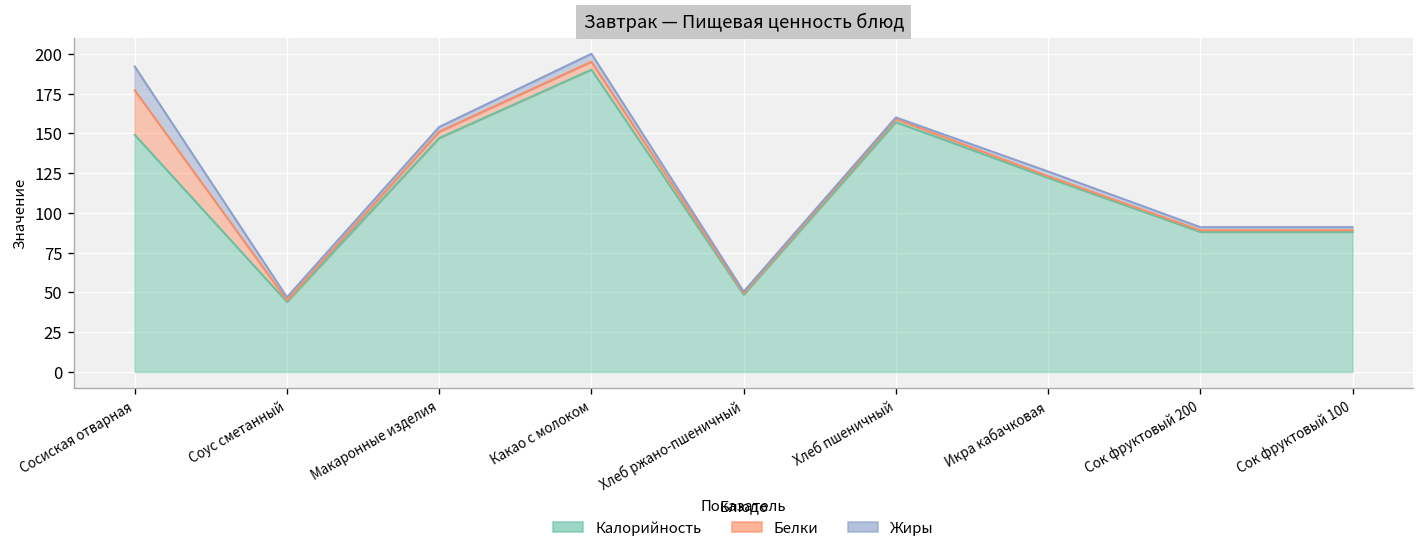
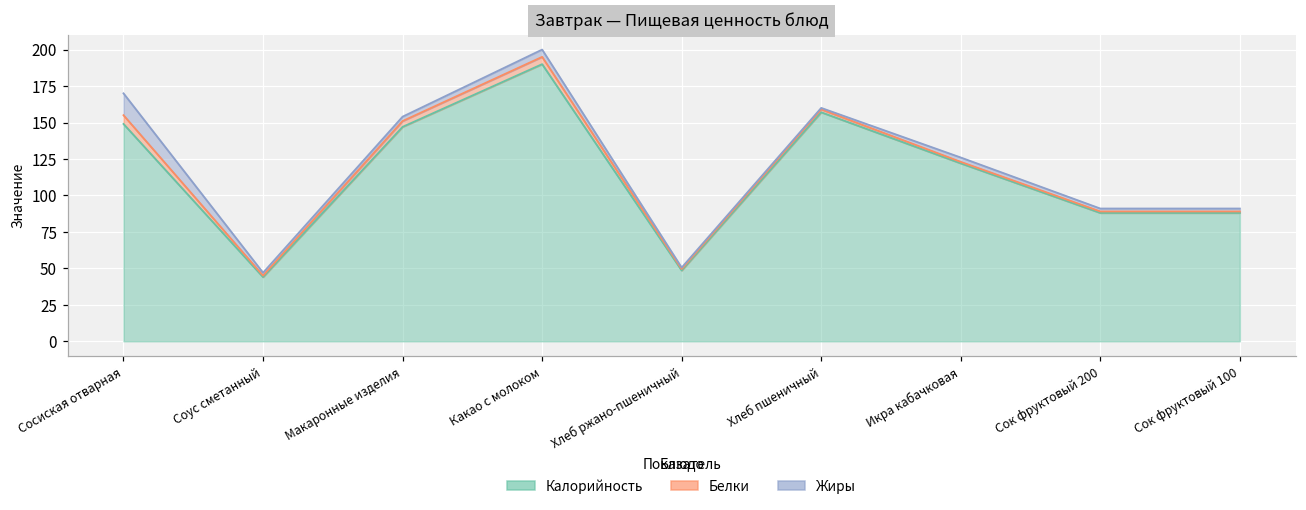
  {
    "Белки": {
-     "Сосиская отварная": 28,
+     "Сосиская отварная": 6,
      "Макаронные изделия": 4,
      "Какао с молоком": 5
    }
  }
